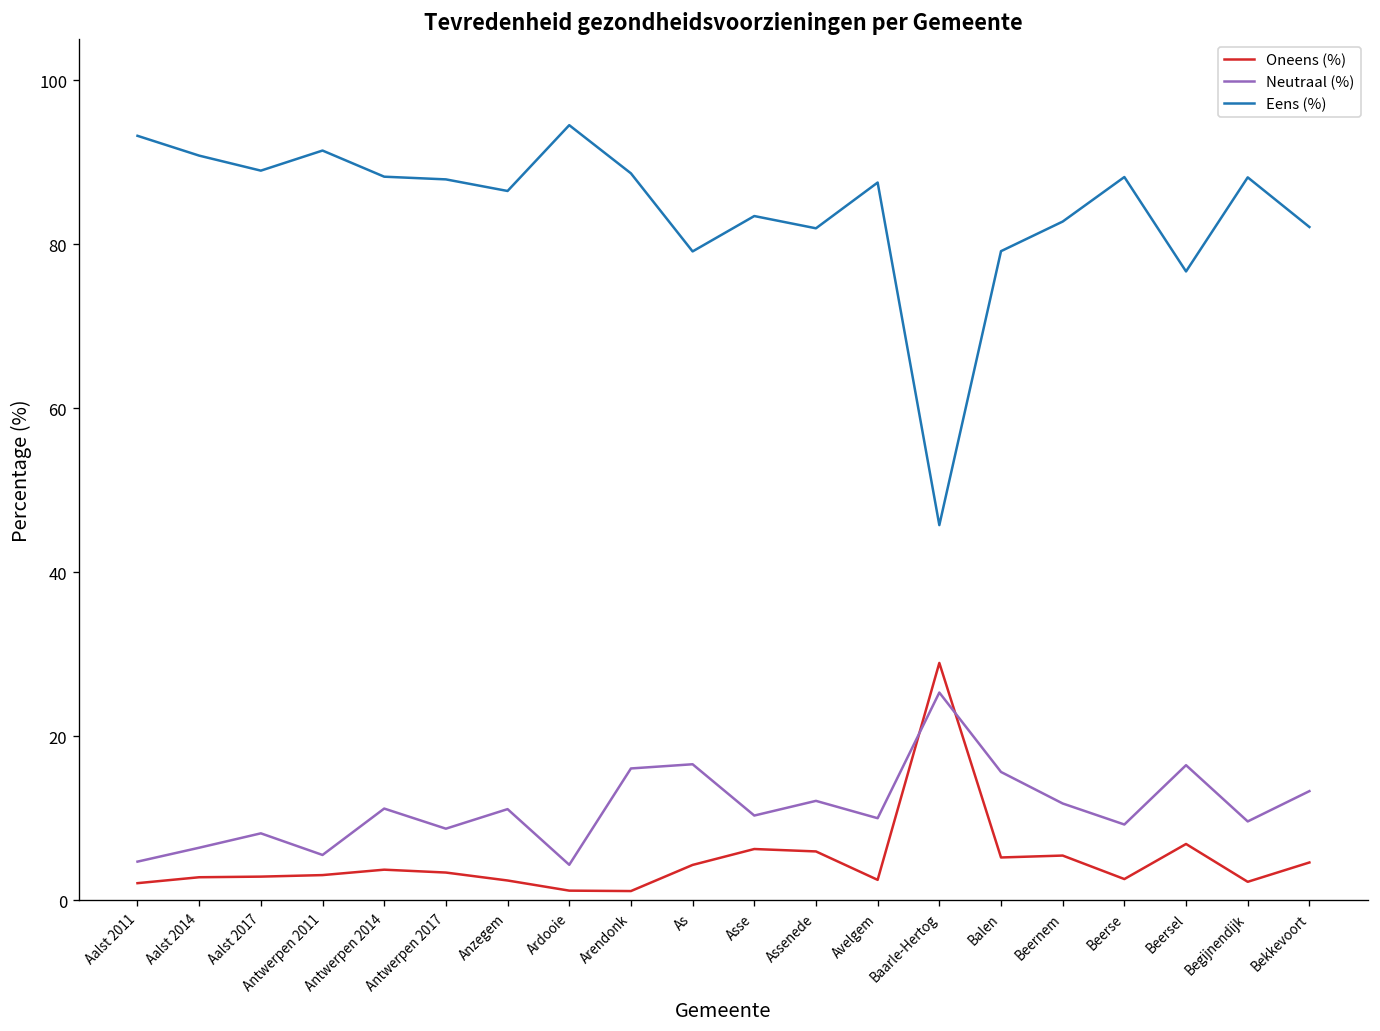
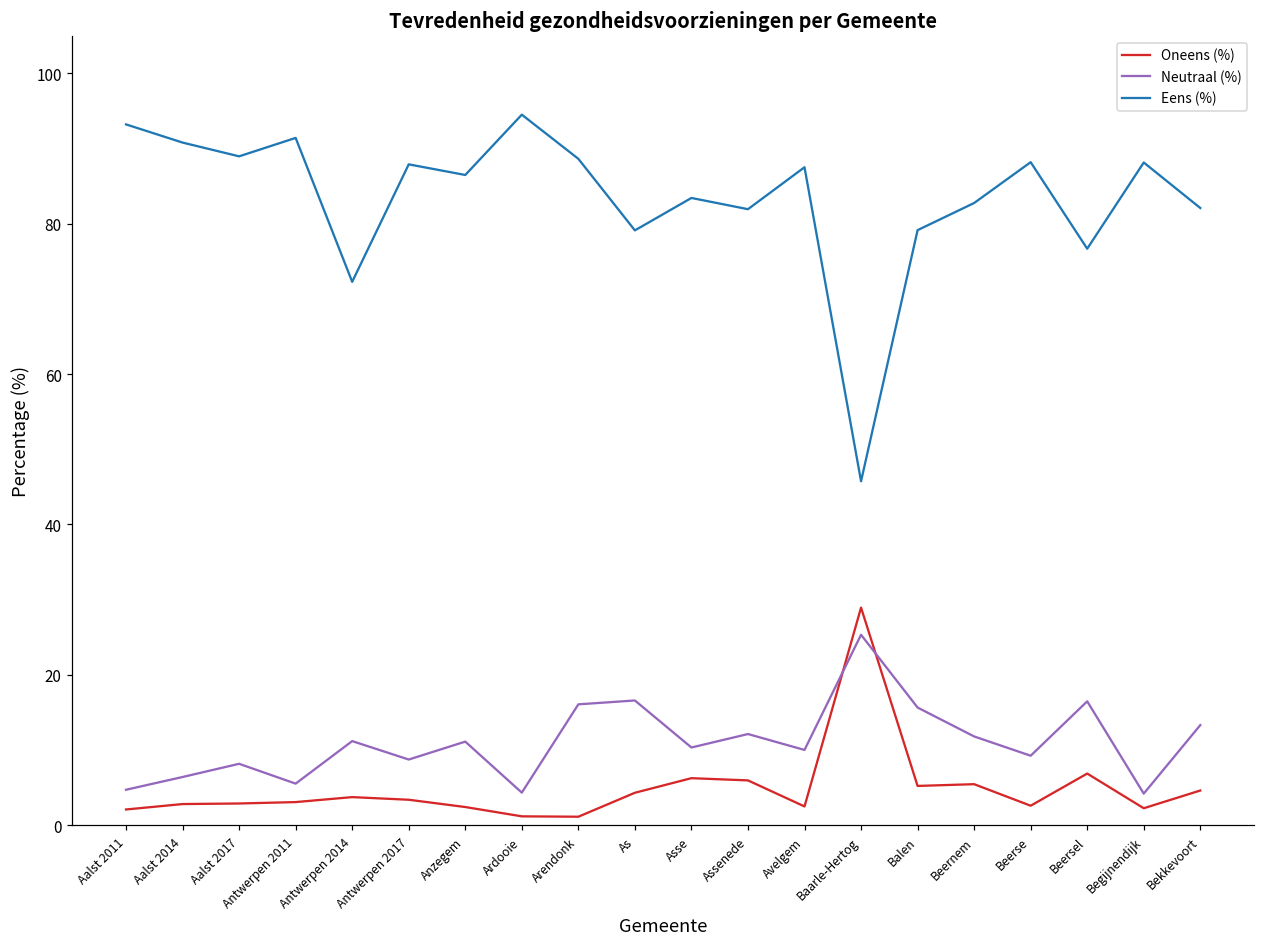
  {
    "Oneens (%)": {
      "Aalst 2011": 2,
      "Aalst 2014": 3,
      "Aalst 2017": 3,
      "Antwerpen 2011": 3,
      "Antwerpen 2014": 4,
      "Antwerpen 2017": 3,
      "Anzegem": 2,
      "Ardooie": 1,
      "Arendonk": 1,
      "As": 4,
      "Asse": 6,
      "Assenede": 6,
      "Avelgem": 2,
      "Baarle-Hertog": 29,
      "Balen": 5,
      "Beernem": 5,
      "Beerse": 3,
      "Beersel": 7,
      "Begijnendijk": 2,
      "Bekkevoort": 5
    },
    "Neutraal (%)": {
      "Aalst 2011": 5,
      "Aalst 2014": 6,
      "Aalst 2017": 8,
      "Antwerpen 2011": 6,
      "Antwerpen 2014": 11,
      "Antwerpen 2017": 9,
      "Anzegem": 11,
      "Ardooie": 4,
      "Arendonk": 16,
      "As": 17,
      "Asse": 10,
      "Assenede": 12,
      "Avelgem": 10,
      "Baarle-Hertog": 25,
      "Balen": 16,
      "Beernem": 12,
      "Beerse": 9,
      "Beersel": 16,
-     "Begijnendijk": 10,
+     "Begijnendijk": 4,
      "Bekkevoort": 13
    },
    "Eens (%)": {
      "Aalst 2011": 93,
      "Aalst 2014": 91,
      "Aalst 2017": 89,
      "Antwerpen 2011": 91,
-     "Antwerpen 2014": 88,
+     "Antwerpen 2014": 72,
      "Antwerpen 2017": 88,
      "Anzegem": 86,
      "Ardooie": 94,
      "Arendonk": 89,
      "As": 79,
      "Asse": 83,
      "Assenede": 82,
      "Avelgem": 88,
      "Baarle-Hertog": 46,
      "Balen": 79,
      "Beernem": 83,
      "Beerse": 88,
      "Beersel": 77,
      "Begijnendijk": 88,
      "Bekkevoort": 82
    }
  }
